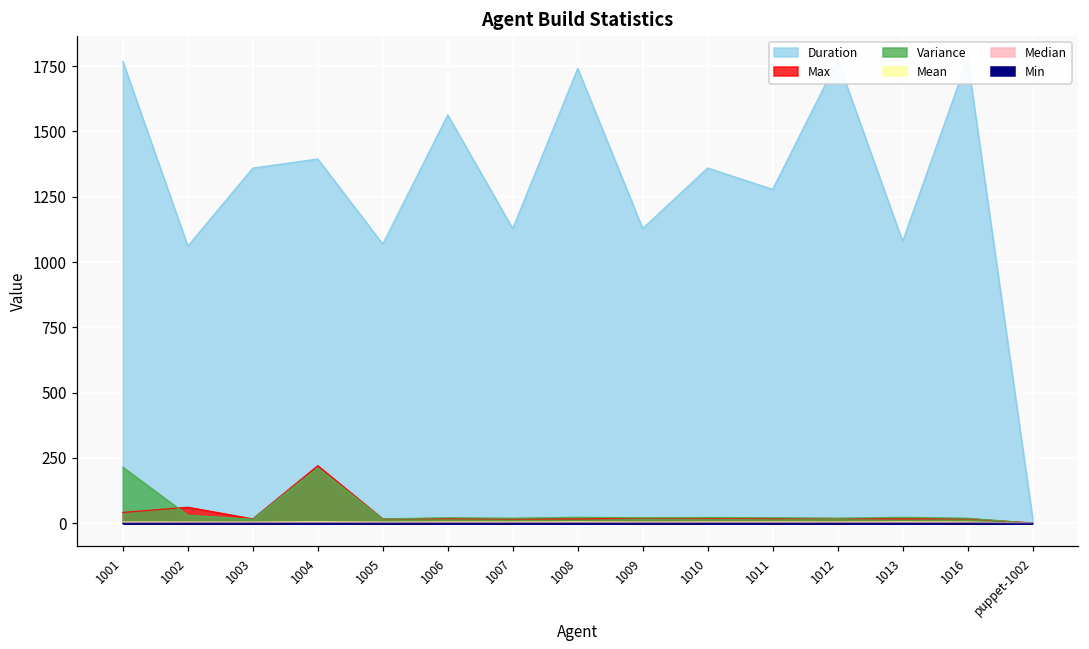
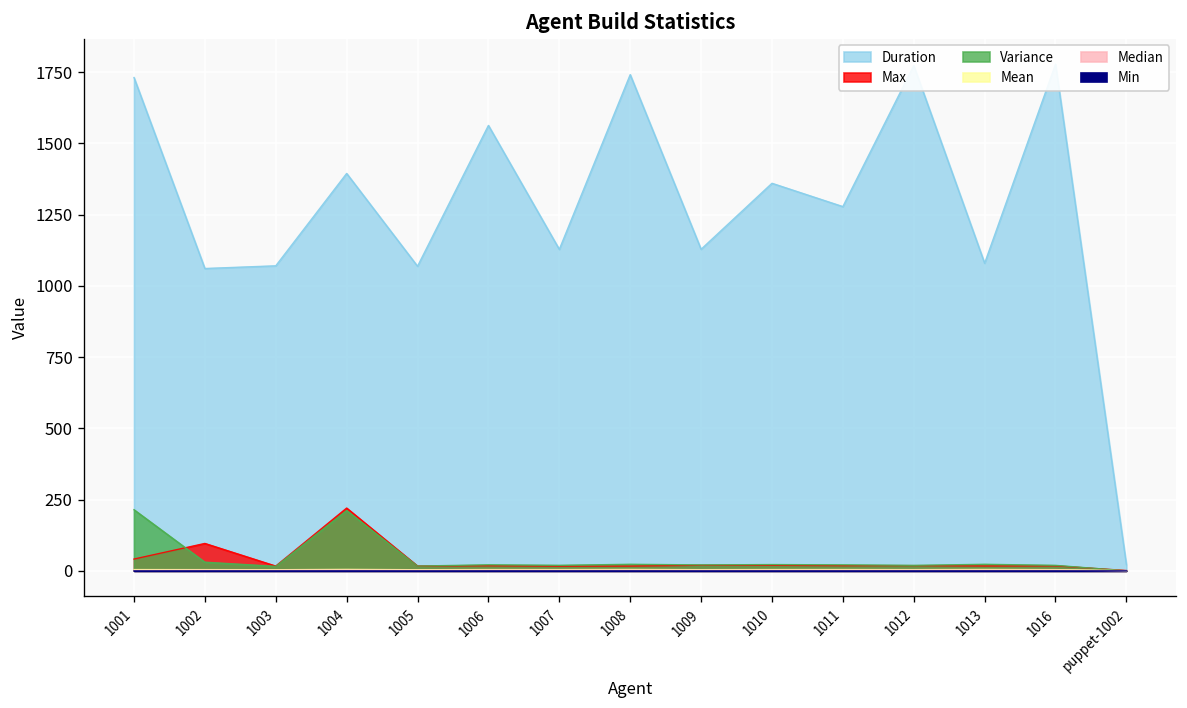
  {
    "Duration": {
-     "1001": 1770,
+     "1001": 1730,
      "1002": 1060,
-     "1003": 1360,
+     "1003": 1070,
      "1004": 1390,
      "1005": 1070,
      "1006": 1560,
      "1007": 1130,
      "1008": 1740,
      "1009": 1130,
      "1010": 1360,
      "1011": 1280,
      "1013": 1080,
      "puppet-1002": 20
    },
    "Max": {
      "1001": 40,
-     "1002": 60
+     "1002": 100
    },
    "Variance": {
      "1001": 210,
      "1002": 30
    }
  }
